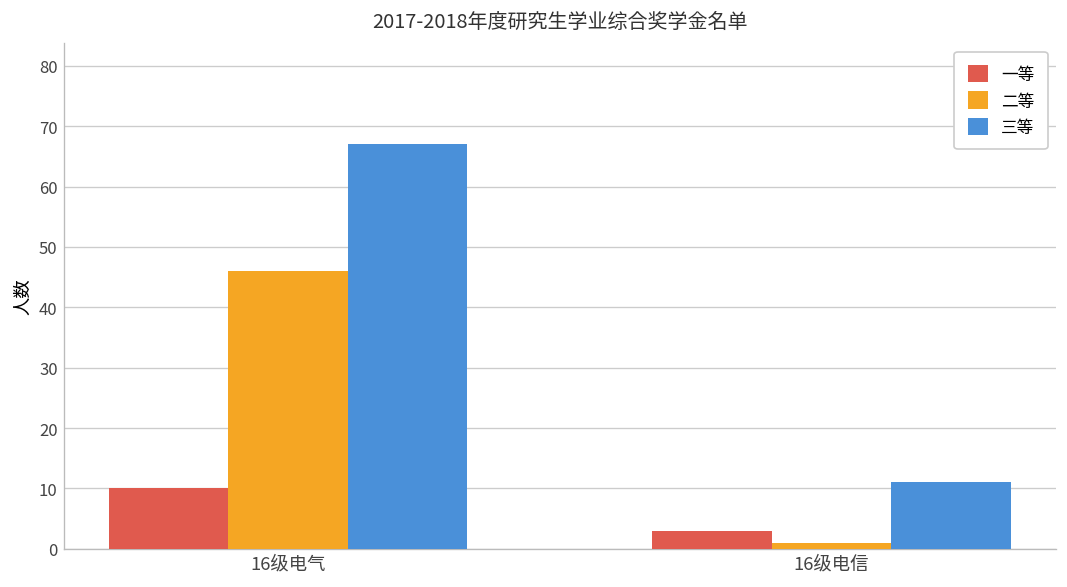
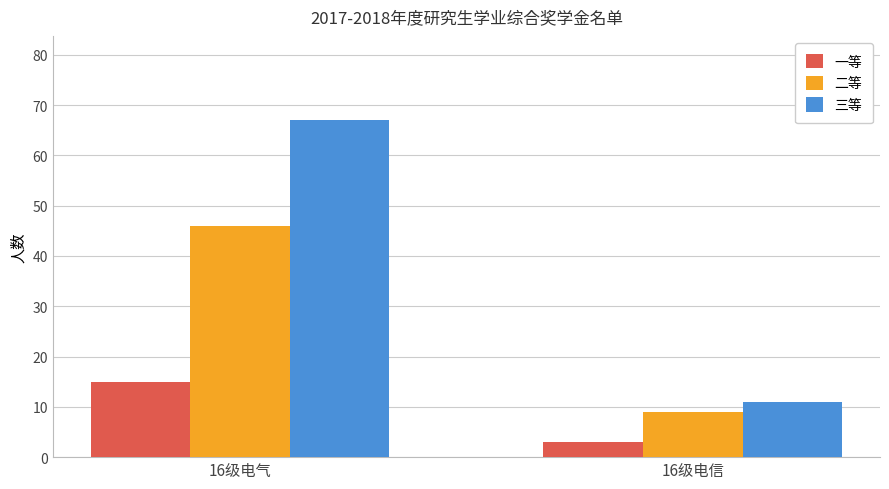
  {
    "一等": {
-     "16级电气": 10,
+     "16级电气": 15,
      "16级电信": 3
    },
    "二等": {
      "16级电气": 46,
-     "16级电信": 1
+     "16级电信": 9
    },
    "三等": {
      "16级电气": 67,
      "16级电信": 11
    }
  }
